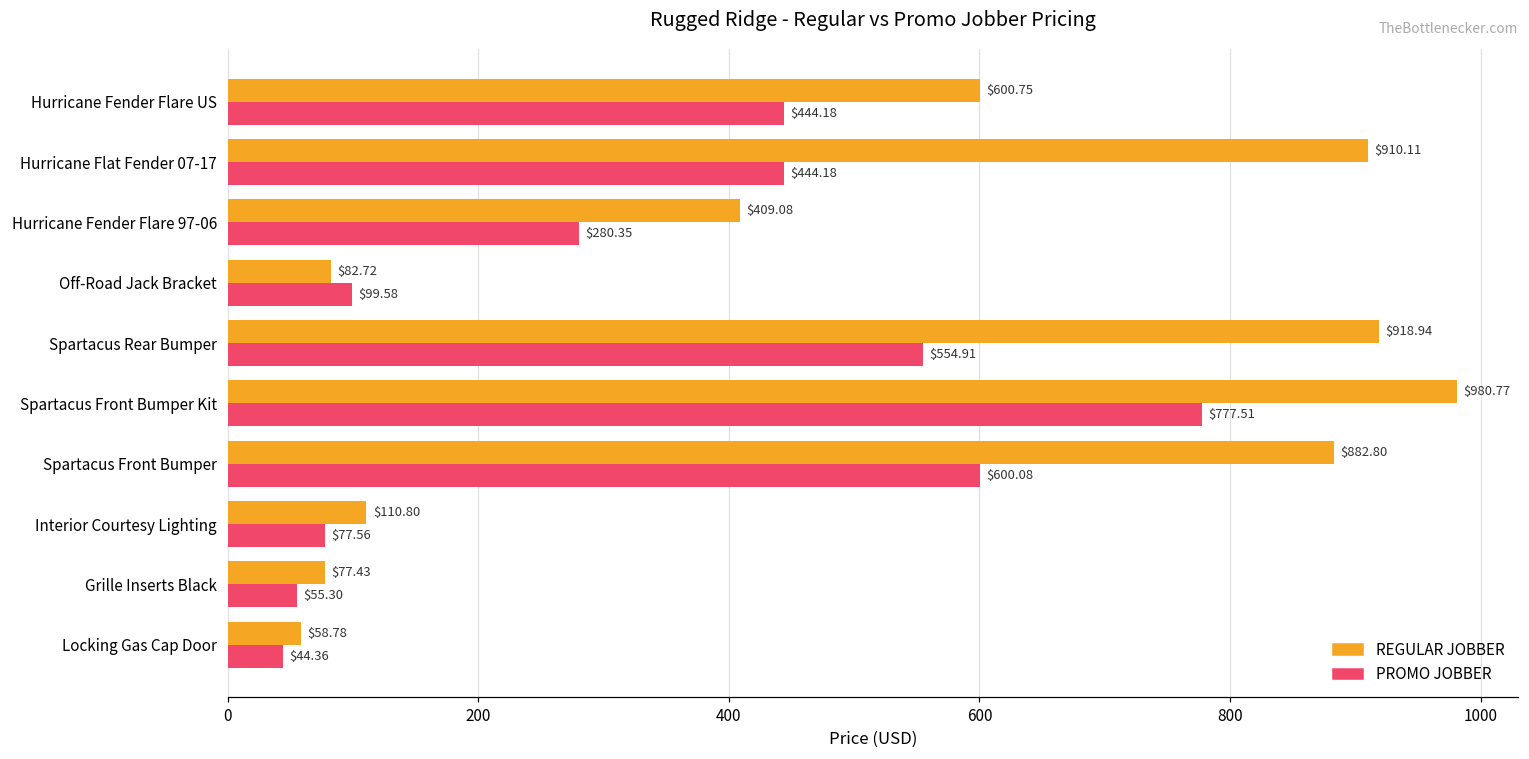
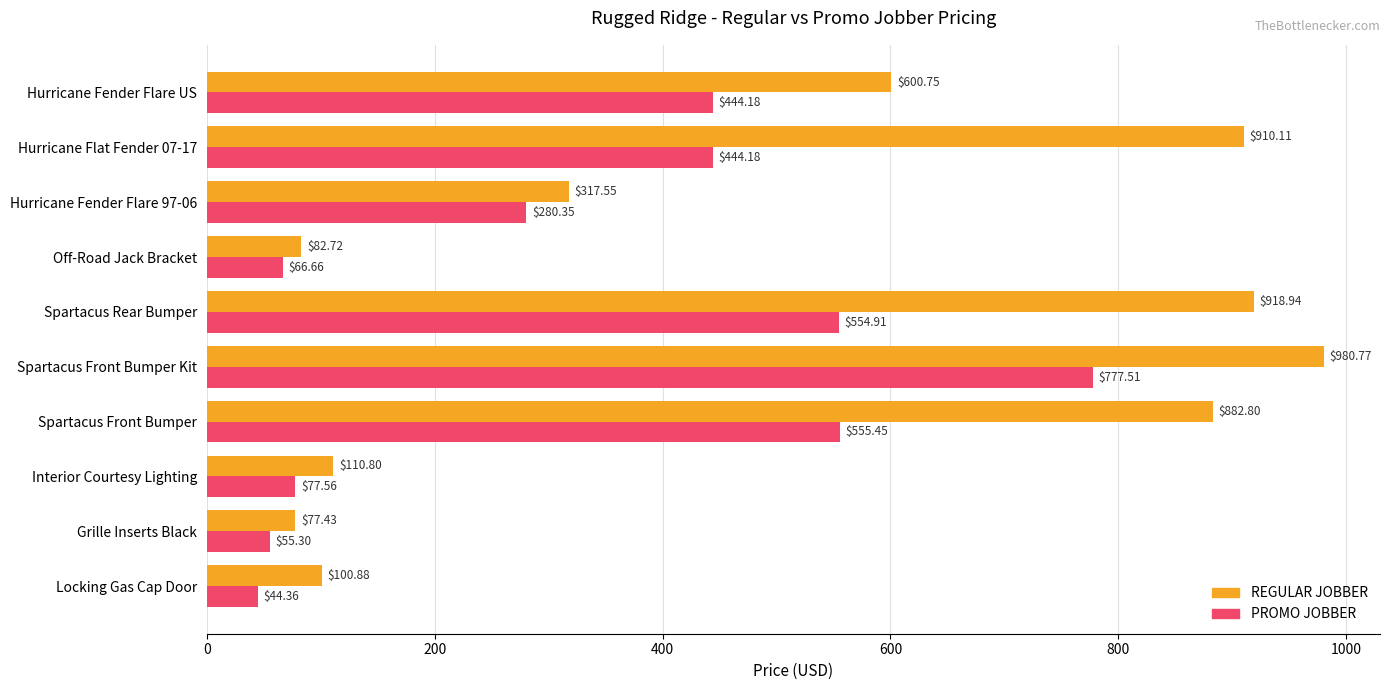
  {
    "REGULAR JOBBER": {
      "Hurricane Fender Flare US": "$600.75",
      "Hurricane Flat Fender 07-17": "$910.11",
-     "Hurricane Fender Flare 97-06": "$409.08",
+     "Hurricane Fender Flare 97-06": "$317.55",
      "Off-Road Jack Bracket": "$82.72",
      "Spartacus Rear Bumper": "$918.94",
      "Spartacus Front Bumper Kit": "$980.77",
      "Spartacus Front Bumper": "$882.80",
      "Interior Courtesy Lighting": "$110.80",
      "Grille Inserts Black": "$77.43",
-     "Locking Gas Cap Door": "$58.78"
+     "Locking Gas Cap Door": "$100.88"
    },
    "PROMO JOBBER": {
      "Hurricane Fender Flare US": "$444.18",
      "Hurricane Flat Fender 07-17": "$444.18",
      "Hurricane Fender Flare 97-06": "$280.35",
-     "Off-Road Jack Bracket": "$99.58",
+     "Off-Road Jack Bracket": "$66.66",
      "Spartacus Rear Bumper": "$554.91",
      "Spartacus Front Bumper Kit": "$777.51",
-     "Spartacus Front Bumper": "$600.08",
+     "Spartacus Front Bumper": "$555.45",
      "Interior Courtesy Lighting": "$77.56",
      "Grille Inserts Black": "$55.30",
      "Locking Gas Cap Door": "$44.36"
    }
  }
